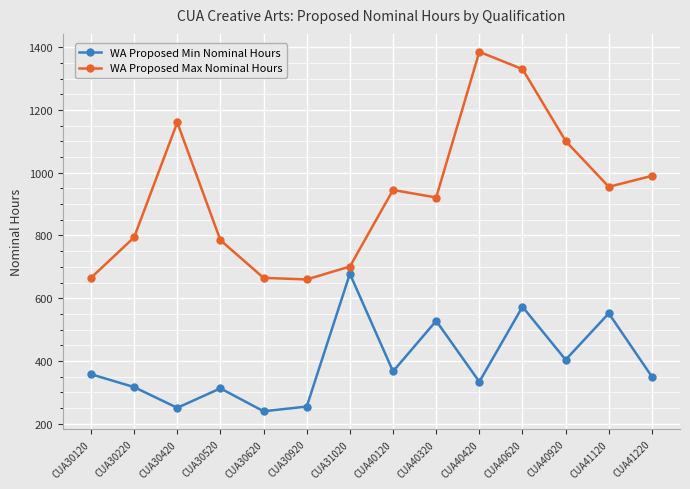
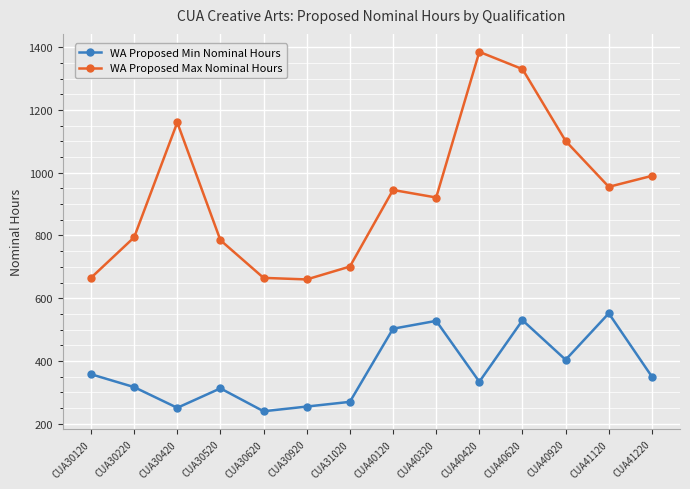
  {
    "WA Proposed Min Nominal Hours": {
      "CUA30120": 360,
      "CUA30220": 320,
      "CUA30420": 250,
      "CUA30520": 310,
      "CUA30620": 240,
      "CUA30920": 260,
-     "CUA31020": 680,
-     "CUA40120": 370,
+     "CUA31020": 270,
+     "CUA40120": 500,
      "CUA40320": 530,
      "CUA40420": 330,
-     "CUA40620": 570,
+     "CUA40620": 530,
      "CUA40920": 400,
      "CUA41120": 550,
      "CUA41220": 350
    },
    "WA Proposed Max Nominal Hours": {
      "CUA30120": 670,
      "CUA30220": 790,
      "CUA30420": 1160,
      "CUA30520": 790,
      "CUA30620": 670,
      "CUA30920": 660,
      "CUA31020": 700,
      "CUA40120": 950,
      "CUA40320": 920,
      "CUA40420": 1390,
      "CUA40620": 1330,
      "CUA40920": 1100,
      "CUA41120": 960,
      "CUA41220": 990
    }
  }
